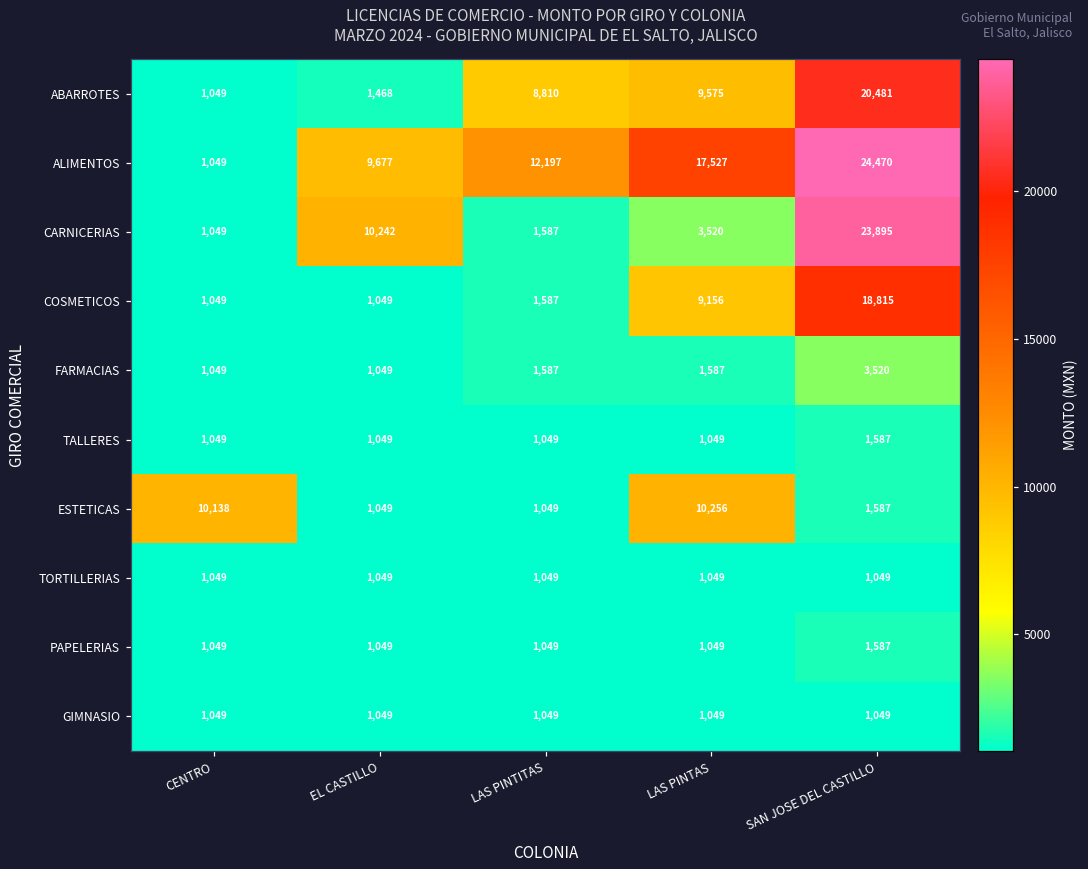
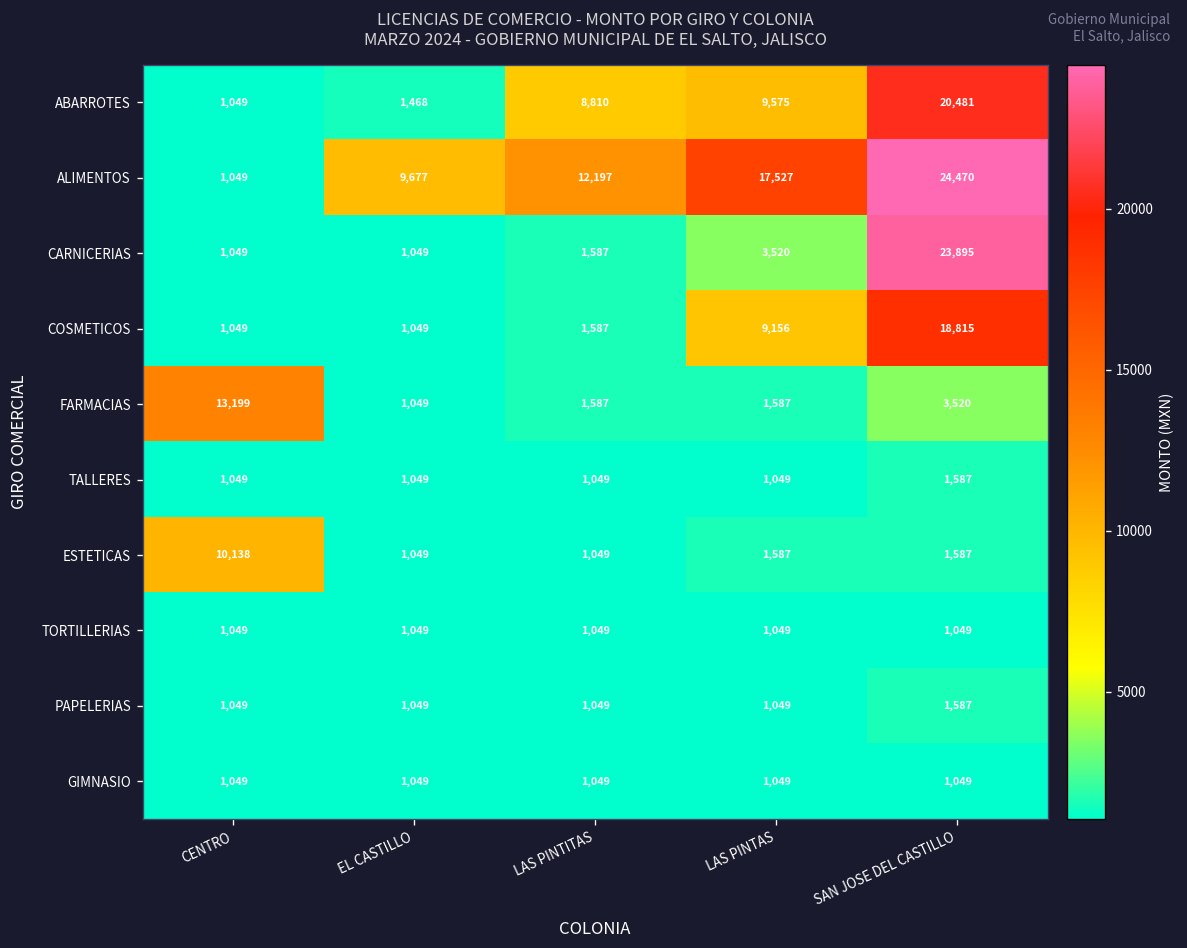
  {
    "ABARROTES": {
      "CENTRO": "1,049",
      "EL CASTILLO": "1,468",
      "LAS PINTITAS": "8,810",
      "LAS PINTAS": "9,575",
      "SAN JOSE DEL CASTILLO": "20,481"
    },
    "ALIMENTOS": {
      "CENTRO": "1,049",
      "EL CASTILLO": "9,677",
      "LAS PINTITAS": "12,197",
      "LAS PINTAS": "17,527",
      "SAN JOSE DEL CASTILLO": "24,470"
    },
    "CARNICERIAS": {
      "CENTRO": "1,049",
-     "EL CASTILLO": "10,242",
+     "EL CASTILLO": "1,049",
      "LAS PINTITAS": "1,587",
      "LAS PINTAS": "3,520",
      "SAN JOSE DEL CASTILLO": "23,895"
    },
    "COSMETICOS": {
      "CENTRO": "1,049",
      "EL CASTILLO": "1,049",
      "LAS PINTITAS": "1,587",
      "LAS PINTAS": "9,156",
      "SAN JOSE DEL CASTILLO": "18,815"
    },
    "FARMACIAS": {
-     "CENTRO": "1,049",
+     "CENTRO": "13,199",
      "EL CASTILLO": "1,049",
      "LAS PINTITAS": "1,587",
      "LAS PINTAS": "1,587",
      "SAN JOSE DEL CASTILLO": "3,520"
    },
    "TALLERES": {
      "CENTRO": "1,049",
      "EL CASTILLO": "1,049",
      "LAS PINTITAS": "1,049",
      "LAS PINTAS": "1,049",
      "SAN JOSE DEL CASTILLO": "1,587"
    },
    "ESTETICAS": {
      "CENTRO": "10,138",
      "EL CASTILLO": "1,049",
      "LAS PINTITAS": "1,049",
-     "LAS PINTAS": "10,256",
+     "LAS PINTAS": "1,587",
      "SAN JOSE DEL CASTILLO": "1,587"
    },
    "TORTILLERIAS": {
      "CENTRO": "1,049",
      "EL CASTILLO": "1,049",
      "LAS PINTITAS": "1,049",
      "LAS PINTAS": "1,049",
      "SAN JOSE DEL CASTILLO": "1,049"
    },
    "PAPELERIAS": {
      "CENTRO": "1,049",
      "EL CASTILLO": "1,049",
      "LAS PINTITAS": "1,049",
      "LAS PINTAS": "1,049",
      "SAN JOSE DEL CASTILLO": "1,587"
    },
    "GIMNASIO": {
      "CENTRO": "1,049",
      "EL CASTILLO": "1,049",
      "LAS PINTITAS": "1,049",
      "LAS PINTAS": "1,049",
      "SAN JOSE DEL CASTILLO": "1,049"
    }
  }
